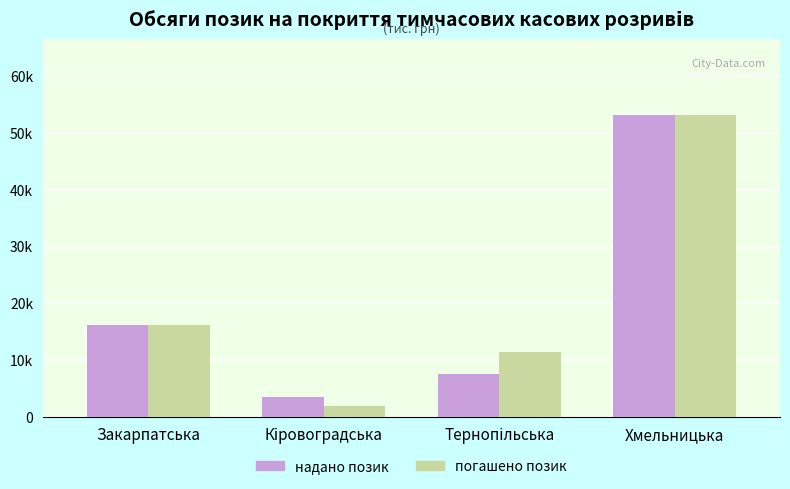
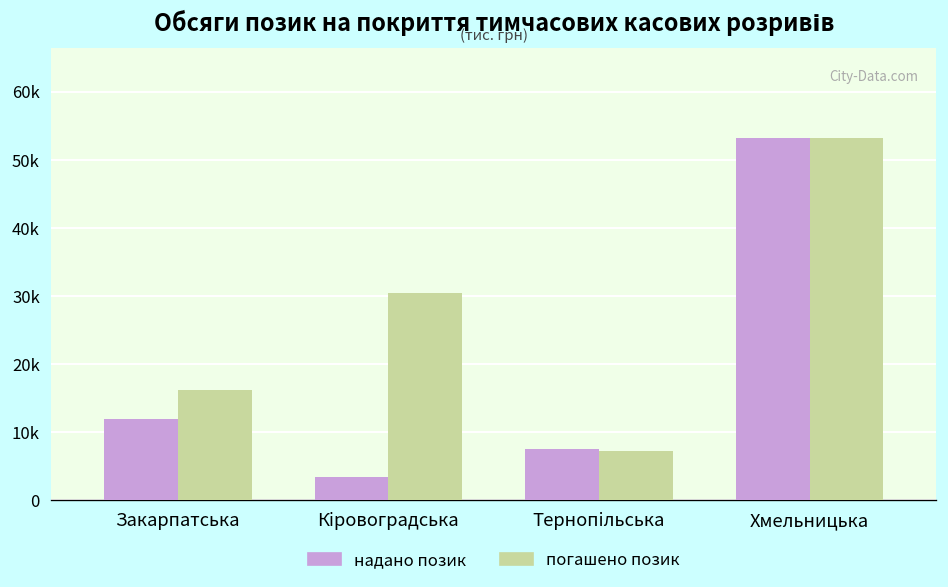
  {
    "надано позик": {
-     "Закарпатська": 16000,
+     "Закарпатська": 12000,
      "Кіровоградська": 3000,
      "Тернопільська": 7000,
      "Хмельницька": 53000
    },
    "погашено позик": {
      "Закарпатська": 16000,
-     "Кіровоградська": 2000,
-     "Тернопільська": 11000,
+     "Кіровоградська": 31000,
+     "Тернопільська": 7000,
      "Хмельницька": 53000
    }
  }
